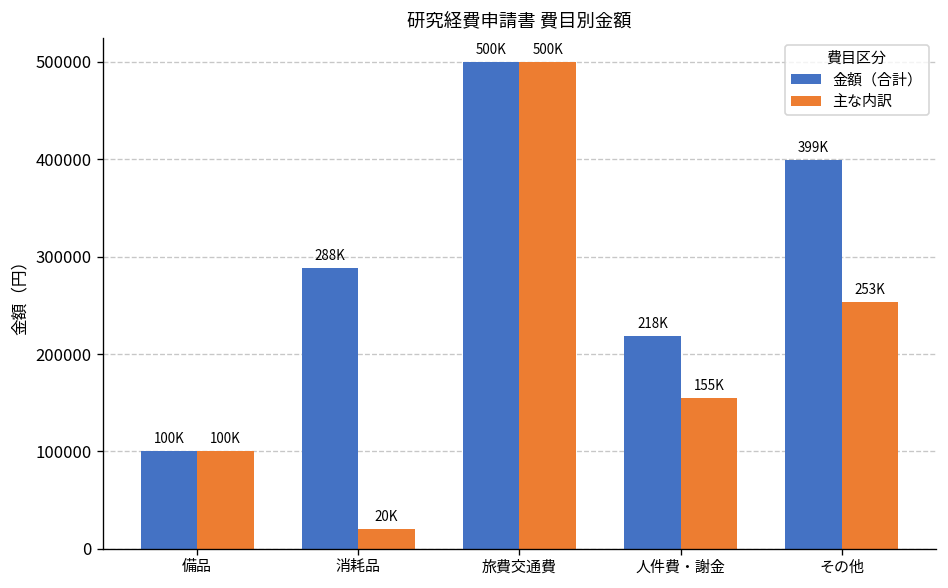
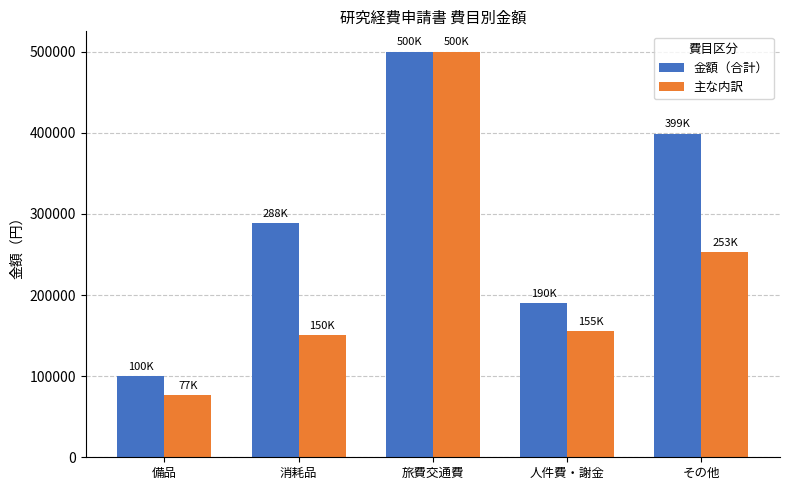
  {
    "金額（合計）": {
      "備品": "100K",
      "消耗品": "288K",
      "旅費交通費": "500K",
-     "人件費・謝金": "218K",
+     "人件費・謝金": "190K",
      "その他": "399K"
    },
    "主な内訳": {
-     "備品": "100K",
-     "消耗品": "20K",
+     "備品": "77K",
+     "消耗品": "150K",
      "旅費交通費": "500K",
      "人件費・謝金": "155K",
      "その他": "253K"
    }
  }
